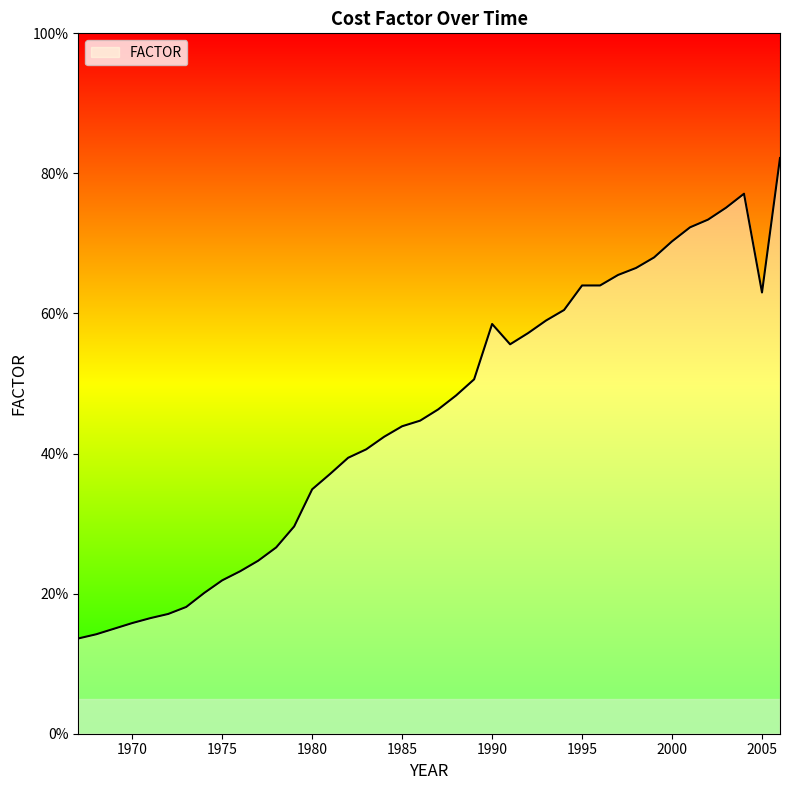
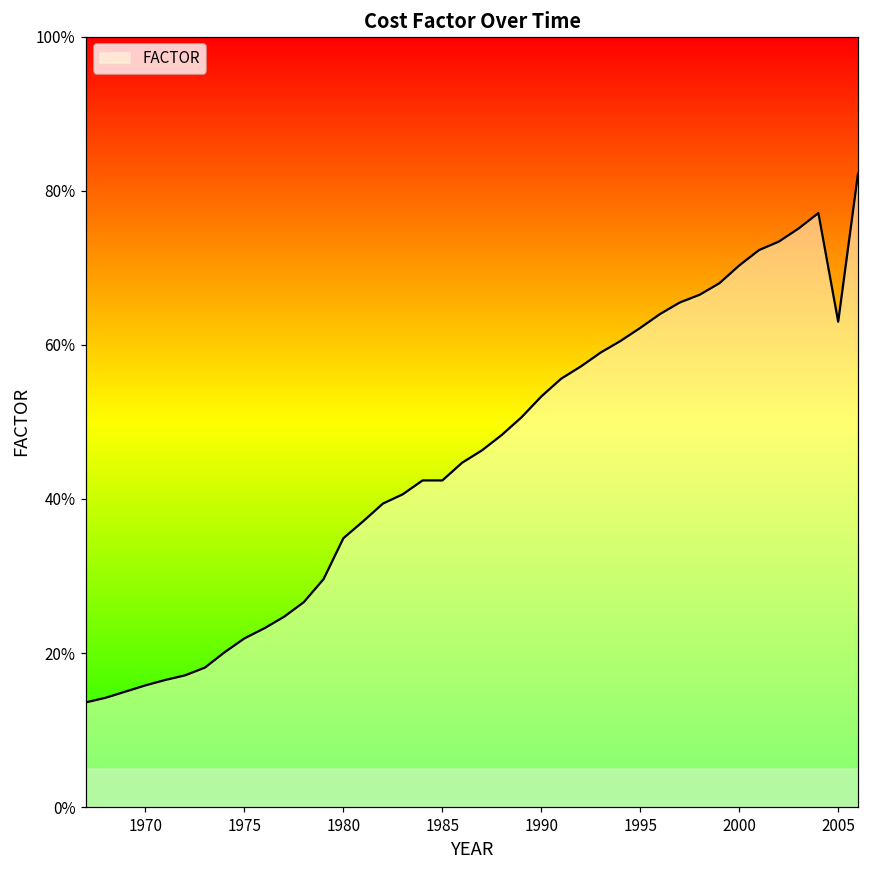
  {
    "1970": "16%",
    "1975": "22%",
    "1980": "35%",
-   "1985": "44%",
-   "1990": "59%",
-   "1995": "64%",
+   "1985": "42%",
+   "1990": "53%",
+   "1995": "62%",
    "2000": "70%",
    "2005": "63%"
  }
